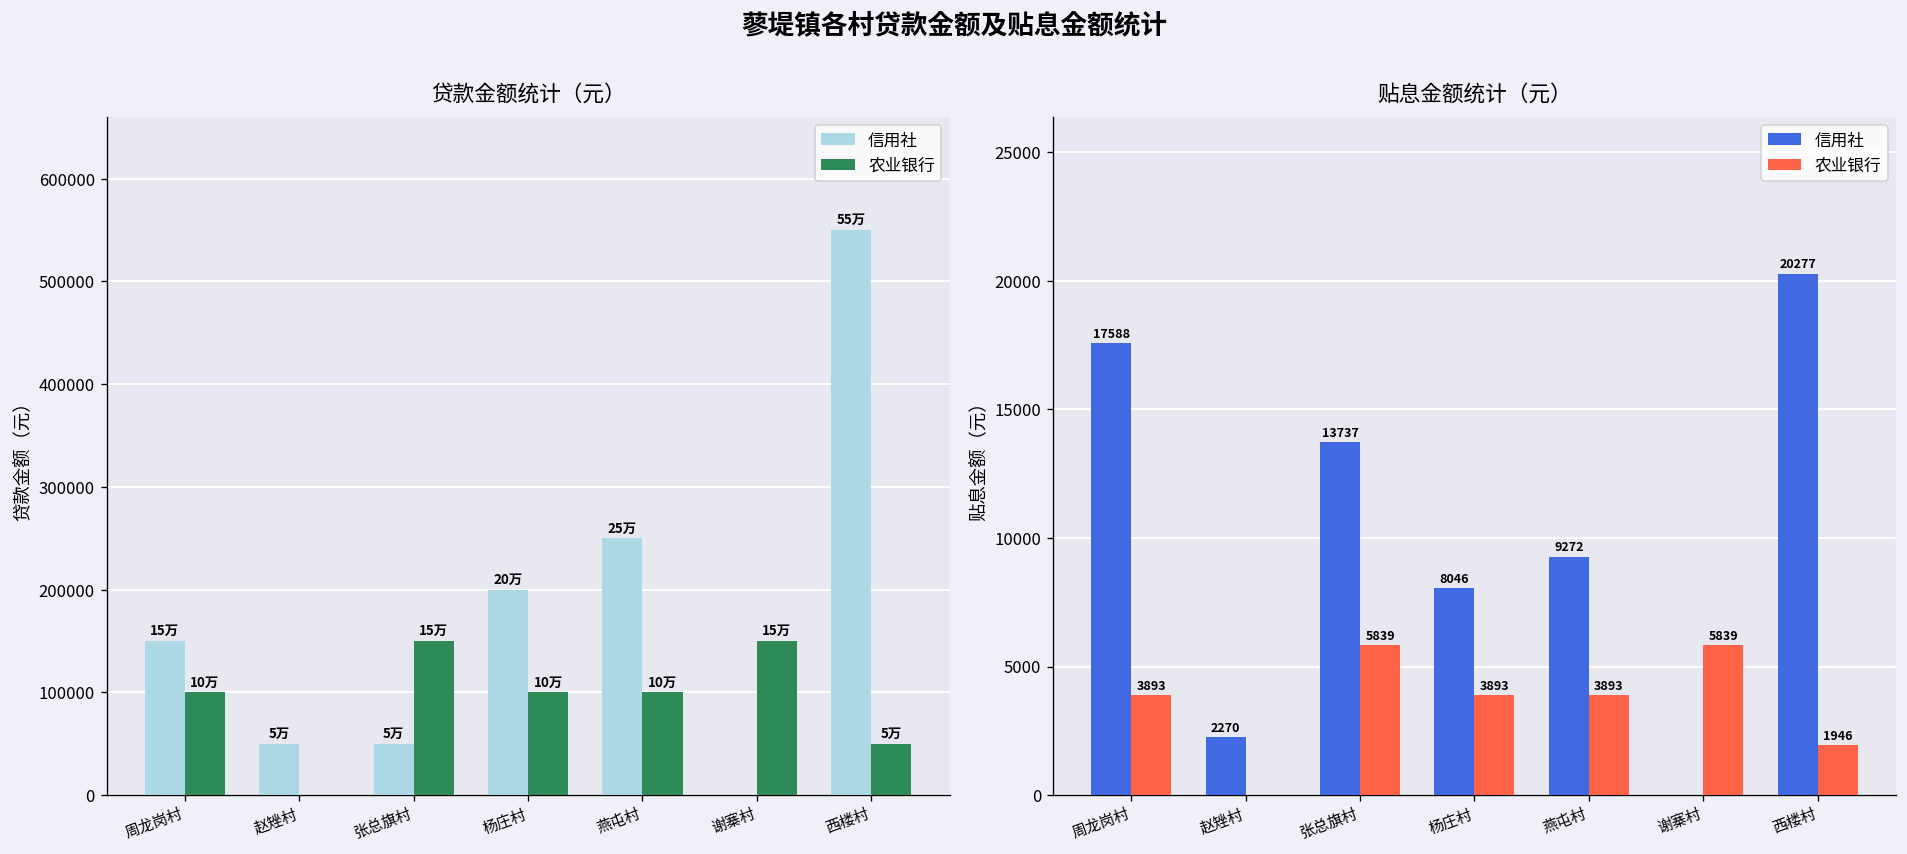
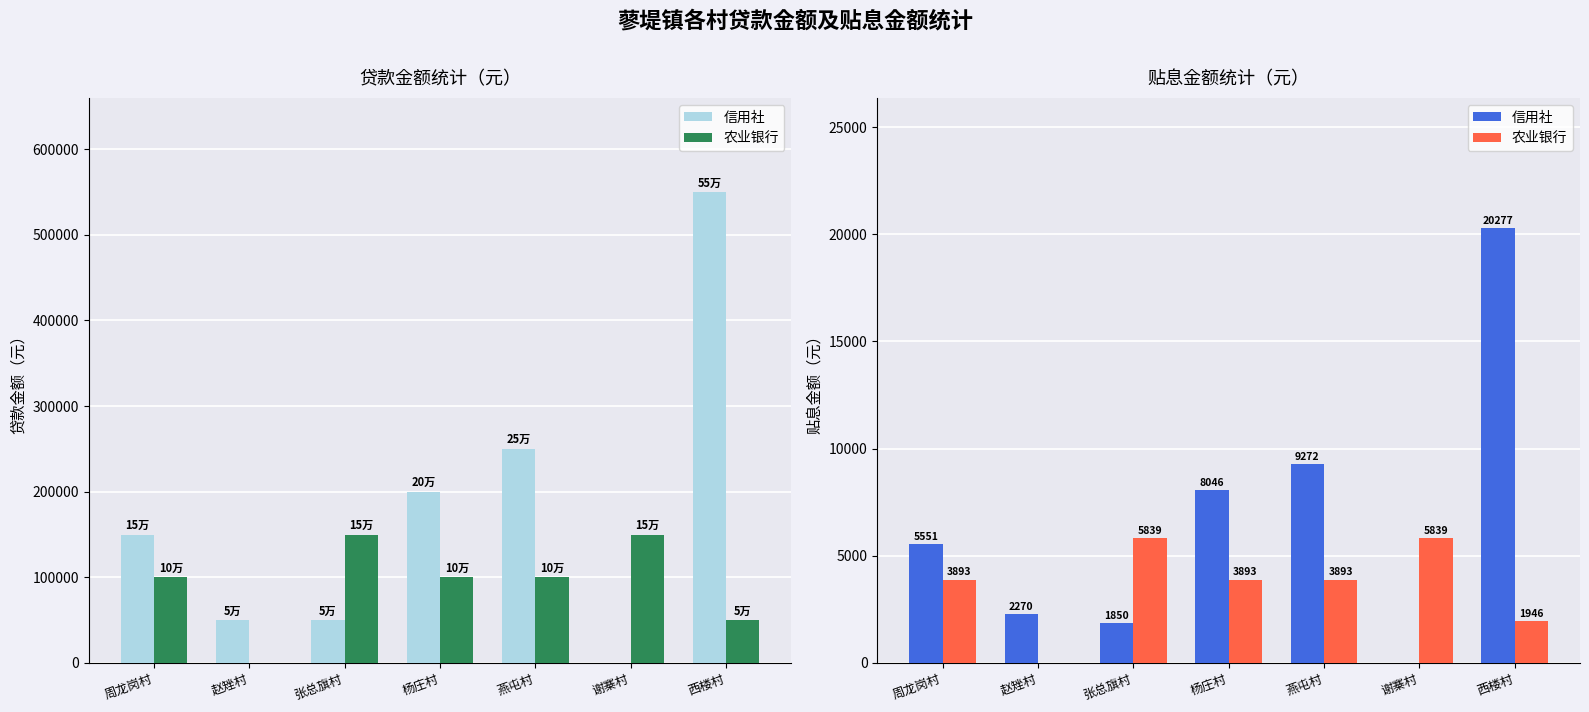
  {
    "贴息金额统计（元）": {
      "信用社": {
-       "周龙岗村": 17588,
+       "周龙岗村": 5551,
        "赵矬村": 2270,
-       "张总旗村": 13737,
+       "张总旗村": 1850,
        "杨庄村": 8046,
        "燕屯村": 9272,
        "西楼村": 20277
      },
      "农业银行": {
        "周龙岗村": 3893,
        "张总旗村": 5839,
        "杨庄村": 3893,
        "燕屯村": 3893,
        "谢寨村": 5839,
        "西楼村": 1946
      }
    }
  }
